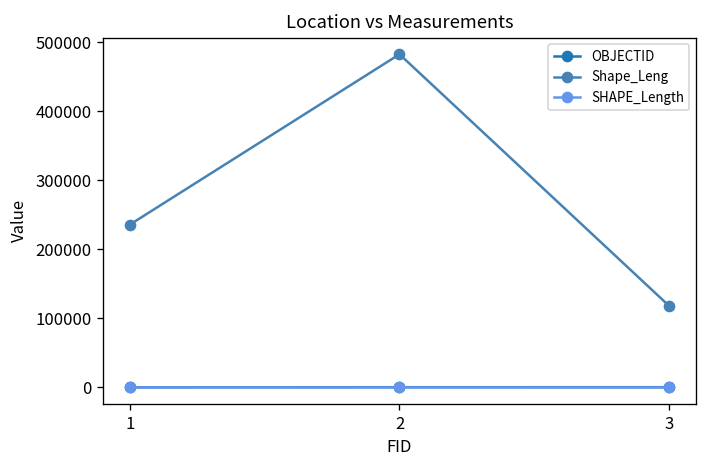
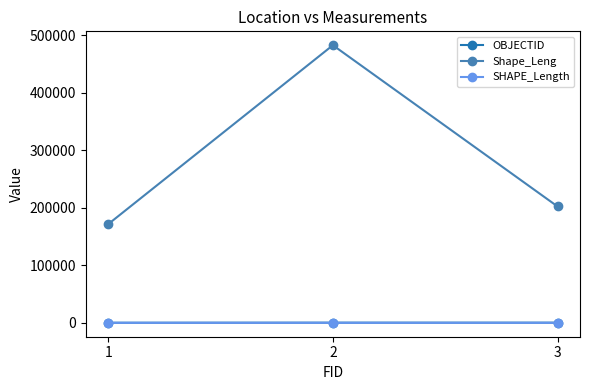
  {
    "SHAPE_Length": {
      "1": 0,
      "2": 0,
      "3": 0
    },
    "Shape_Leng": {
-     "1": 240000,
+     "1": 170000,
      "2": 480000,
-     "3": 120000
+     "3": 200000
    }
  }
